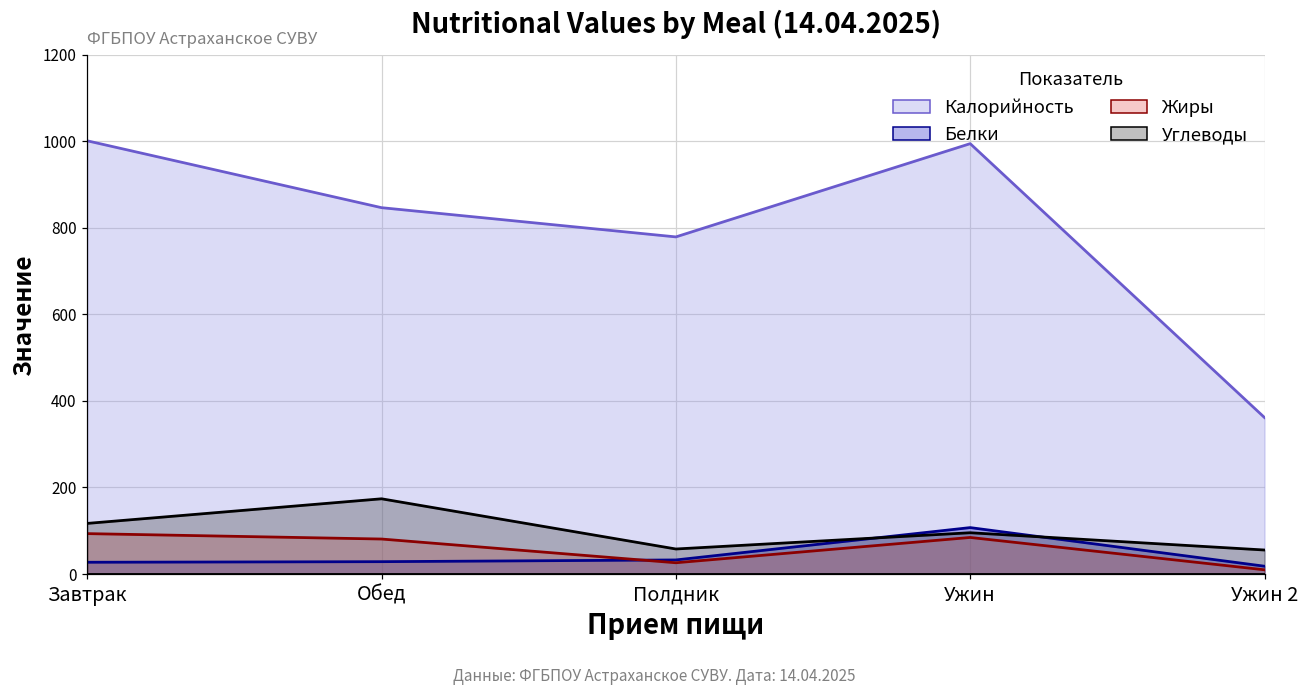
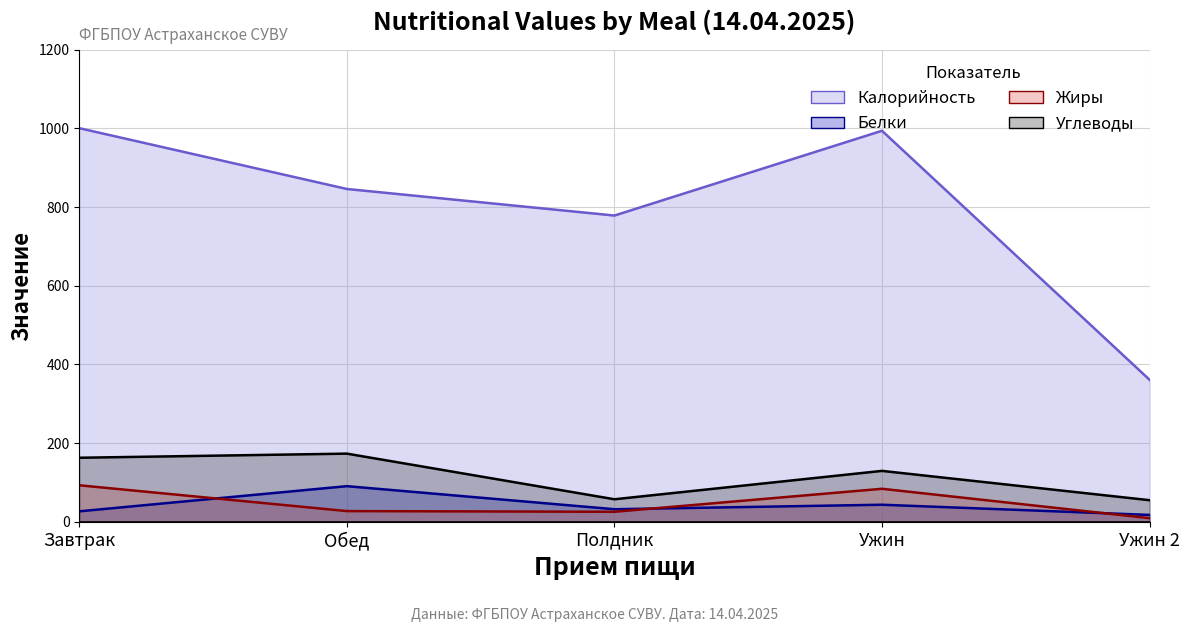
  {
    "Калорийность": {
      "Завтрак": 1000,
      "Обед": 850,
      "Полдник": 780,
      "Ужин": 990,
      "Ужин 2": 360
    },
    "Белки": {
      "Завтрак": 30,
-     "Обед": 30,
+     "Обед": 90,
      "Полдник": 30,
-     "Ужин": 110,
+     "Ужин": 40,
      "Ужин 2": 20
    },
    "Жиры": {
      "Завтрак": 90,
-     "Обед": 80,
+     "Обед": 30,
      "Полдник": 30,
      "Ужин": 80,
      "Ужин 2": 10
    },
    "Углеводы": {
-     "Завтрак": 120,
+     "Завтрак": 160,
      "Обед": 170,
      "Полдник": 60,
-     "Ужин": 90,
+     "Ужин": 130,
      "Ужин 2": 60
    }
  }
